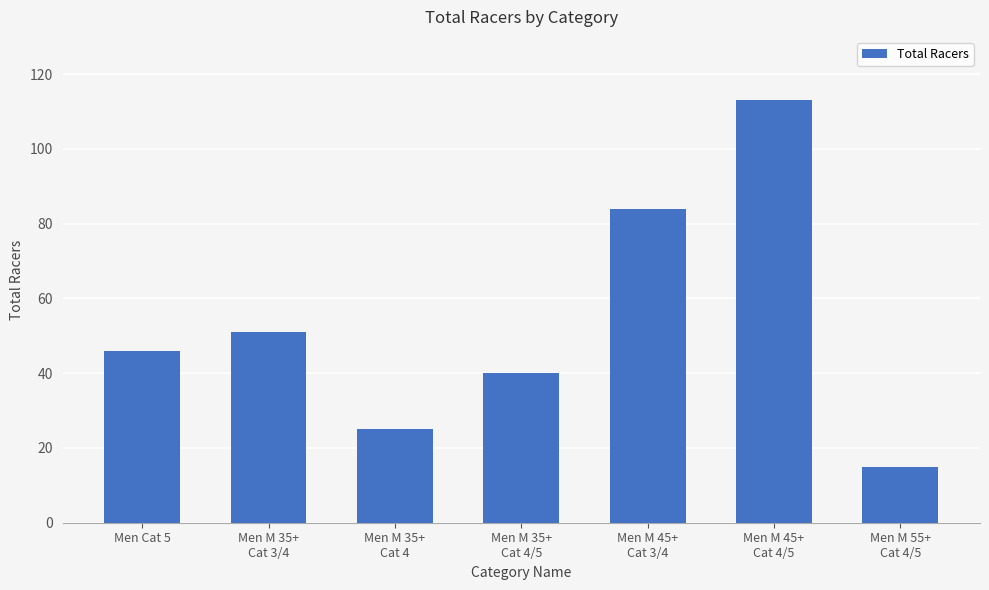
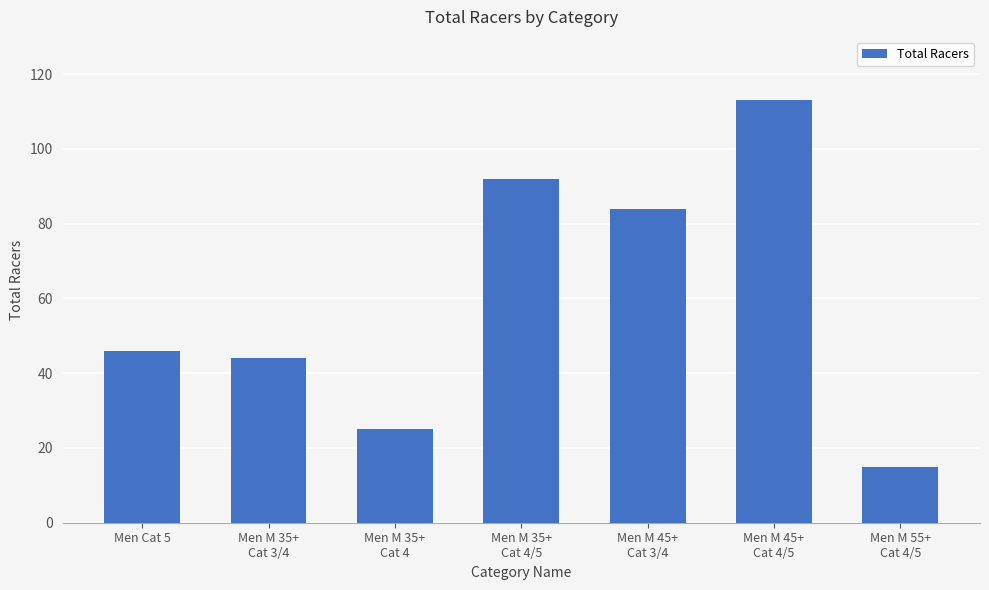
  {
    "Men Cat 5": 46,
-   "Men M 35+ Cat 3/4": 51,
+   "Men M 35+ Cat 3/4": 44,
    "Men M 35+ Cat 4": 25,
-   "Men M 35+ Cat 4/5": 40,
+   "Men M 35+ Cat 4/5": 92,
    "Men M 45+ Cat 3/4": 84,
    "Men M 45+ Cat 4/5": 113,
    "Men M 55+ Cat 4/5": 15
  }
